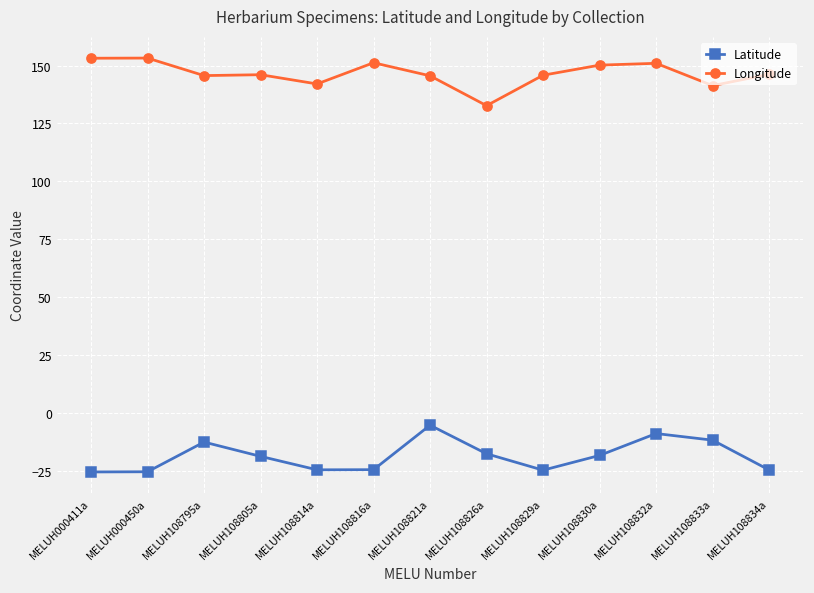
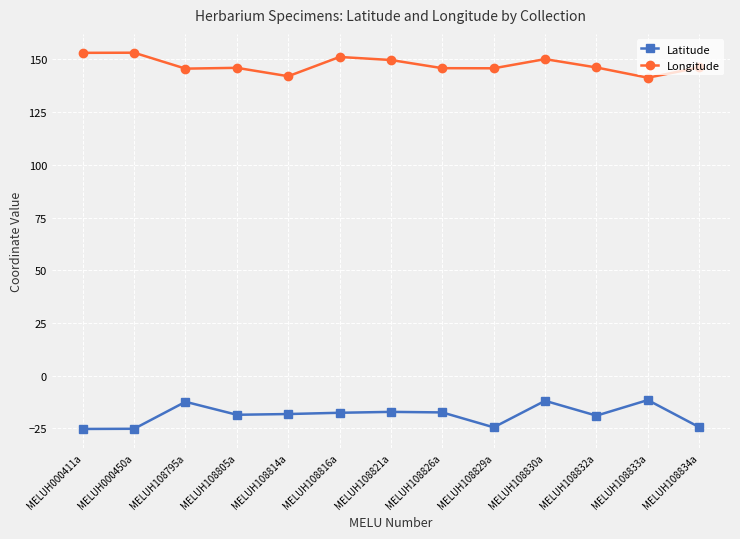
  {
    "Latitude": {
      "MELUH000411a": -25,
      "MELUH000450a": -25,
      "MELUH108795a": -12,
      "MELUH108805a": -19,
-     "MELUH108814a": -24,
-     "MELUH108816a": -24,
-     "MELUH108821a": -5,
+     "MELUH108814a": -18,
+     "MELUH108816a": -18,
+     "MELUH108821a": -17,
      "MELUH108826a": -17,
      "MELUH108829a": -25,
-     "MELUH108830a": -18,
-     "MELUH108832a": -9,
+     "MELUH108830a": -12,
+     "MELUH108832a": -19,
      "MELUH108833a": -12,
      "MELUH108834a": -24
    },
    "Longitude": {
      "MELUH000411a": 153,
      "MELUH000450a": 153,
      "MELUH108795a": 146,
      "MELUH108805a": 146,
      "MELUH108814a": 142,
      "MELUH108816a": 151,
-     "MELUH108821a": 146,
-     "MELUH108826a": 133,
+     "MELUH108821a": 150,
+     "MELUH108826a": 146,
      "MELUH108829a": 146,
      "MELUH108830a": 150,
-     "MELUH108832a": 151,
+     "MELUH108832a": 146,
      "MELUH108833a": 141
    }
  }
